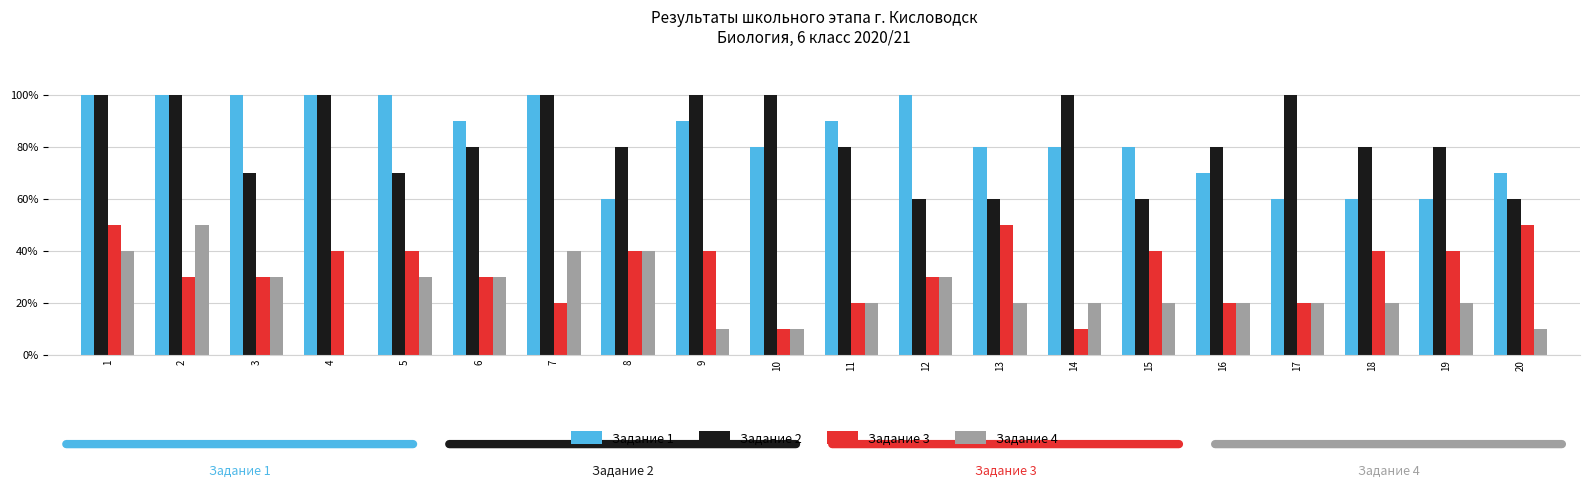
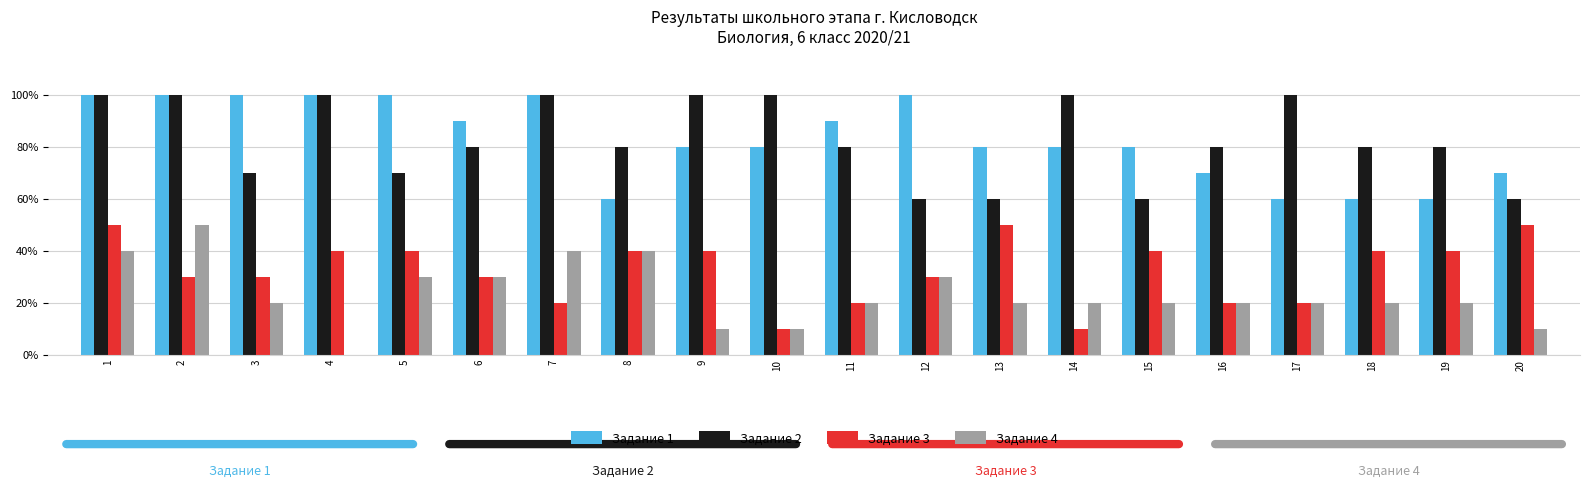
  {
    "Задание 1": {
      "1": "100%",
      "2": "100%",
      "3": "100%",
      "4": "100%",
      "5": "100%",
      "6": "90%",
      "7": "100%",
      "8": "60%",
-     "9": "90%",
+     "9": "80%",
      "10": "80%",
      "11": "90%",
      "12": "100%",
      "13": "80%",
      "14": "80%",
      "15": "80%",
      "16": "70%",
      "17": "60%",
      "18": "60%",
      "19": "60%",
      "20": "70%"
    },
    "Задание 2": {
      "1": "100%",
      "2": "100%",
      "3": "70%",
      "4": "100%",
      "5": "70%",
      "6": "80%",
      "7": "100%",
      "8": "80%",
      "9": "100%",
      "10": "100%",
      "11": "80%",
      "12": "60%",
      "13": "60%",
      "14": "100%",
      "15": "60%",
      "16": "80%",
      "17": "100%",
      "18": "80%",
      "19": "80%",
      "20": "60%"
    },
    "Задание 3": {
      "1": "50%",
      "2": "30%",
      "3": "30%",
      "4": "40%",
      "5": "40%",
      "6": "30%",
      "7": "20%",
      "8": "40%",
      "9": "40%",
      "10": "10%",
      "11": "20%",
      "12": "30%",
      "13": "50%",
      "14": "10%",
      "15": "40%",
      "16": "20%",
      "17": "20%",
      "18": "40%",
      "19": "40%",
      "20": "50%"
    },
    "Задание 4": {
      "1": "40%",
      "2": "50%",
-     "3": "30%",
+     "3": "20%",
      "4": "0%",
      "5": "30%",
      "6": "30%",
      "7": "40%",
      "8": "40%",
      "9": "10%",
      "10": "10%",
      "11": "20%",
      "12": "30%",
      "13": "20%",
      "14": "20%",
      "15": "20%",
      "16": "20%",
      "17": "20%",
      "18": "20%",
      "19": "20%",
      "20": "10%"
    }
  }
